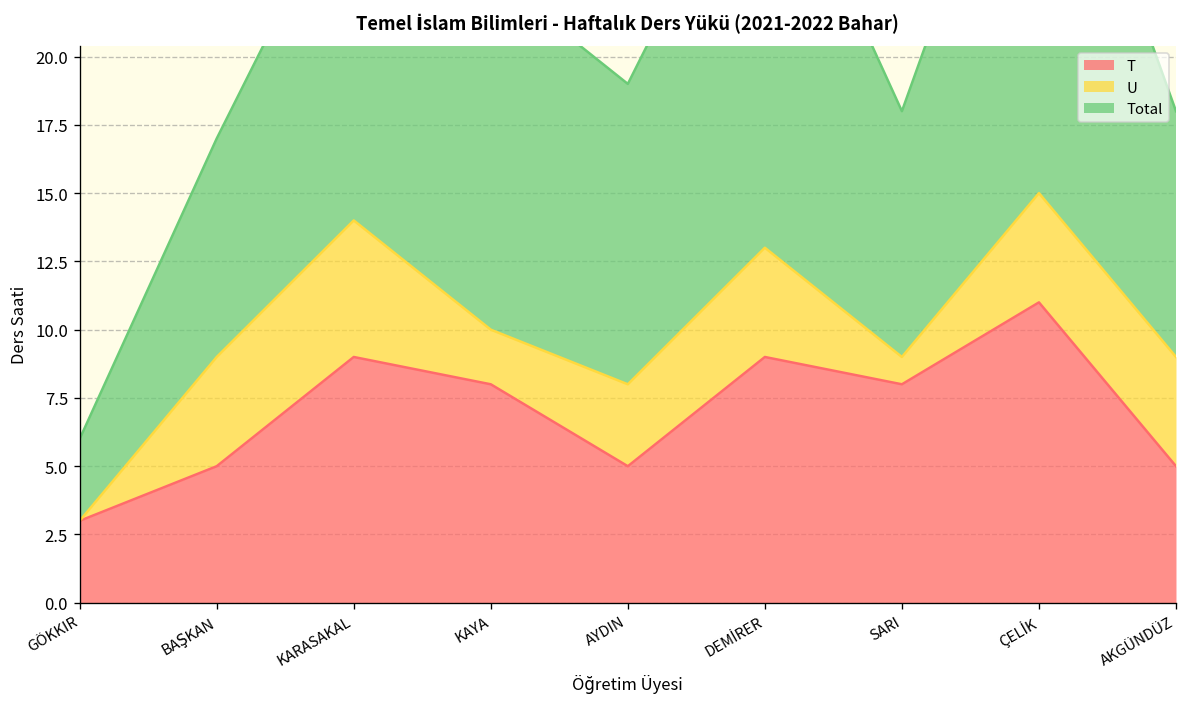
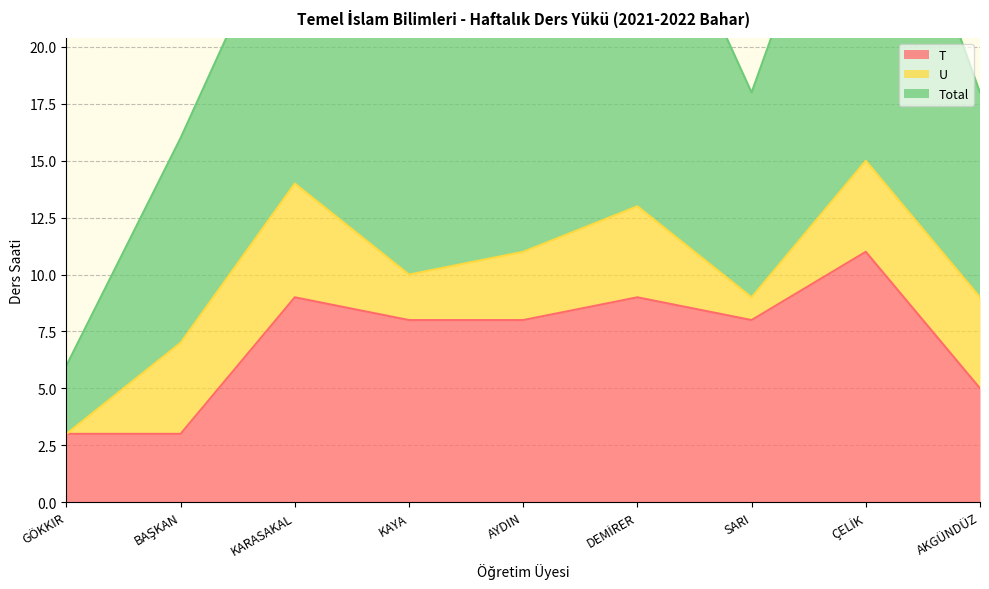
  {
    "T": {
-     "BAŞKAN": 5,
+     "BAŞKAN": 3,
      "KARASAKAL": 9,
      "KAYA": 8,
-     "AYDIN": 5,
+     "AYDIN": 8,
      "DEMİRER": 9,
      "SARI": 8,
      "ÇELİK": 11,
      "AKGÜNDÜZ": 5
    },
    "U": {
      "BAŞKAN": 4,
      "KARASAKAL": 5,
      "KAYA": 2,
      "AYDIN": 3,
      "DEMİRER": 4,
      "SARI": 1,
      "ÇELİK": 4,
      "AKGÜNDÜZ": 4
    },
    "Total": {
      "GÖKKIR": 3,
-     "BAŞKAN": 8,
+     "BAŞKAN": 9,
      "SARI": 9,
      "AKGÜNDÜZ": 9
    }
  }
